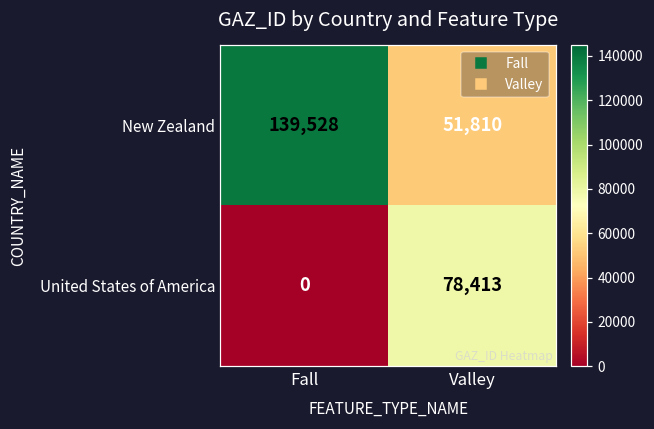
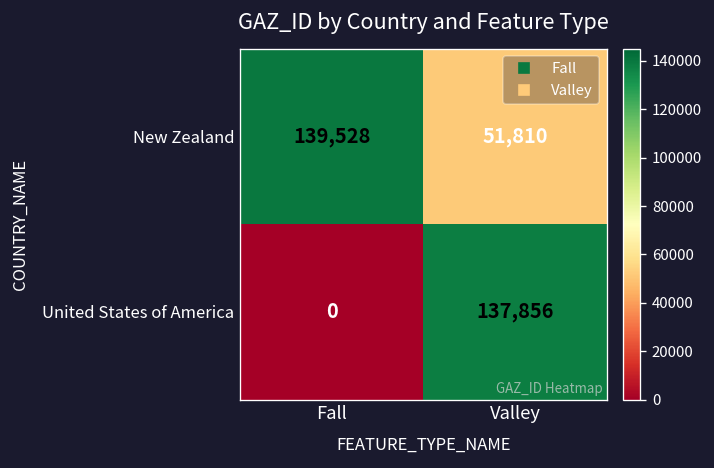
  {
    "New Zealand": {
      "Fall": "139,528",
      "Valley": "51,810"
    },
    "United States of America": {
      "Fall": "0",
-     "Valley": "78,413"
+     "Valley": "137,856"
    }
  }
